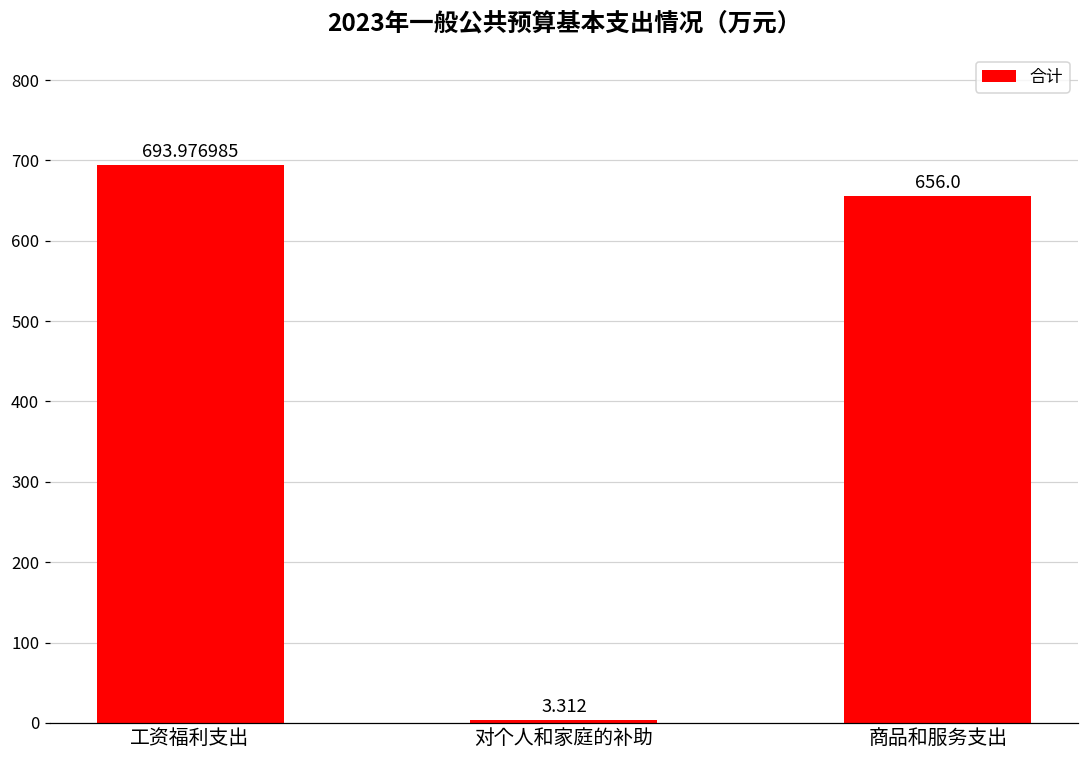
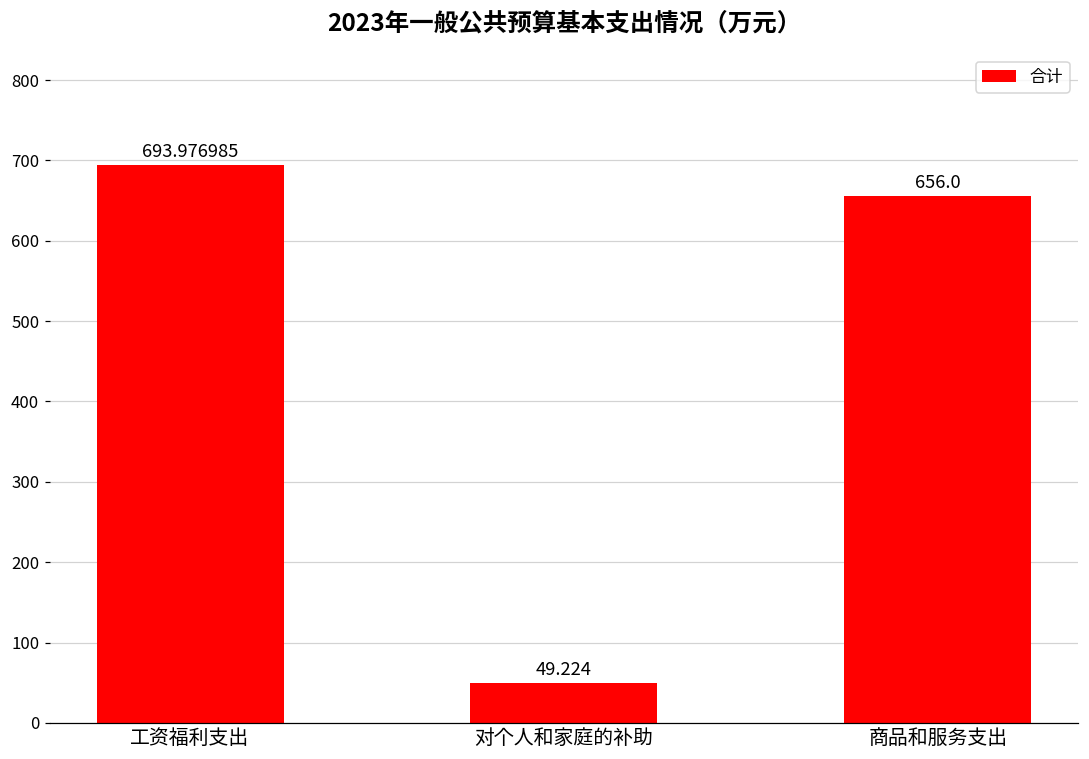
  {
    "工资福利支出": 693.976985,
-   "对个人和家庭的补助": 3.312,
+   "对个人和家庭的补助": 49.224,
    "商品和服务支出": 656.0
  }
